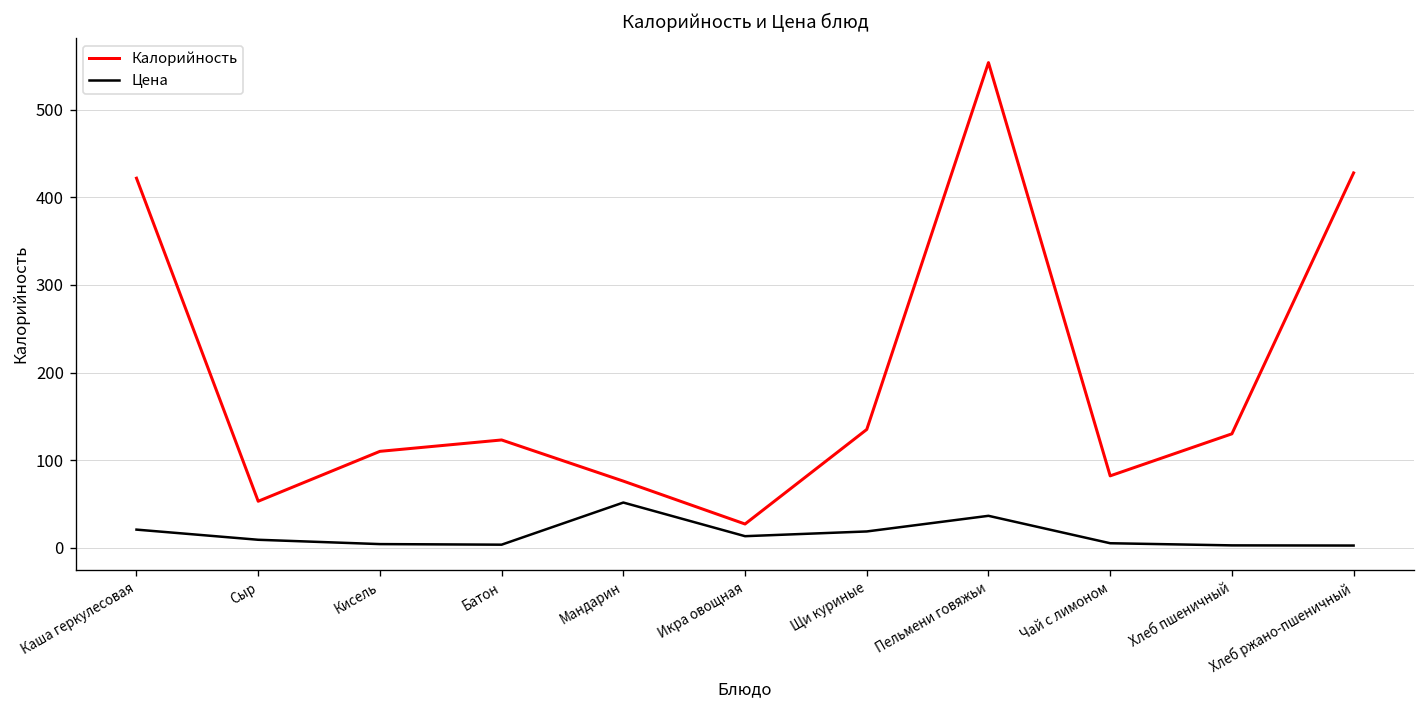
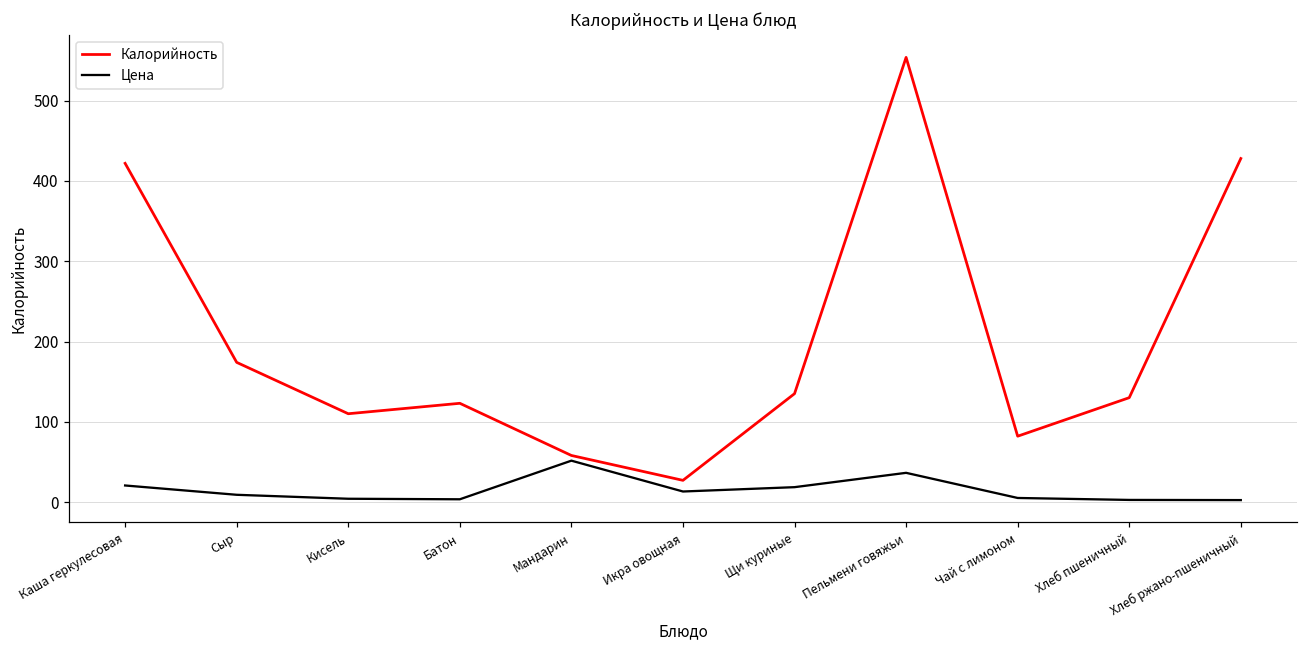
  {
    "Калорийность": {
      "Каша геркулесовая": 420,
-     "Сыр": 50,
+     "Сыр": 170,
      "Кисель": 110,
      "Батон": 120,
-     "Мандарин": 80,
+     "Мандарин": 60,
      "Икра овощная": 30,
      "Щи куриные": 140,
      "Пельмени говяжьи": 550,
      "Чай с лимоном": 80,
      "Хлеб пшеничный": 130,
      "Хлеб ржано-пшеничный": 430
    },
    "Цена": {
      "Каша геркулесовая": 20,
      "Сыр": 10,
      "Кисель": 0,
      "Батон": 0,
      "Мандарин": 50,
      "Икра овощная": 10,
      "Щи куриные": 20,
      "Пельмени говяжьи": 40,
      "Чай с лимоном": 10,
      "Хлеб пшеничный": 0,
      "Хлеб ржано-пшеничный": 0
    }
  }
